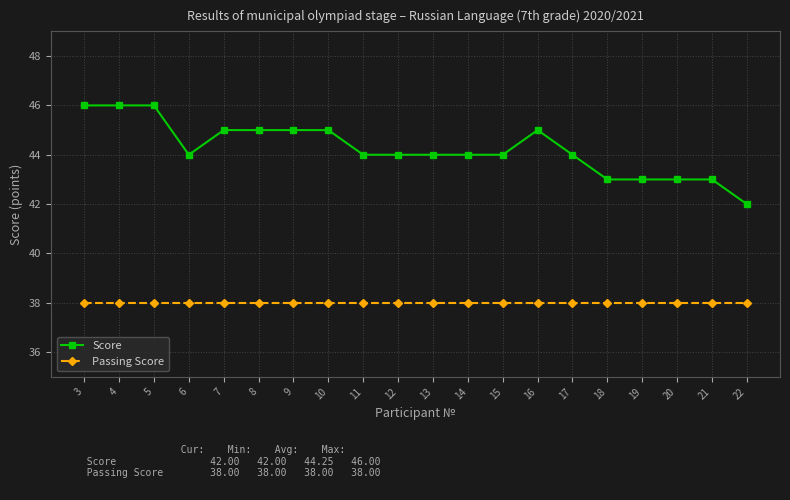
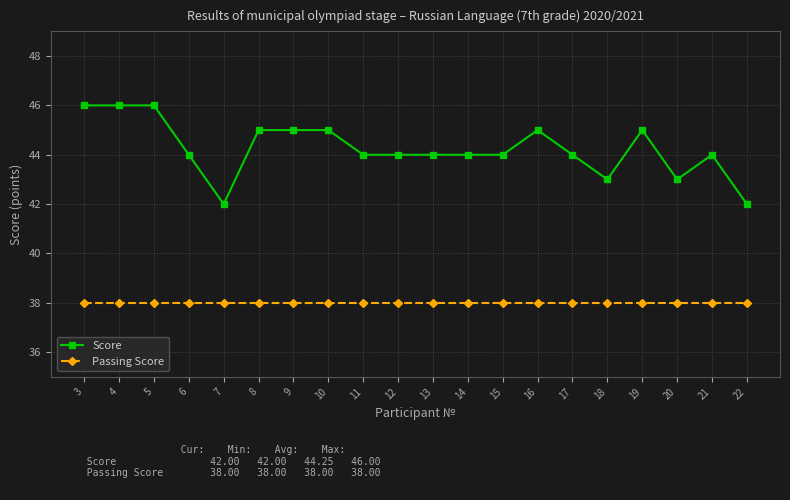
  {
    "Score": {
      "3": 46,
      "4": 46,
      "5": 46,
      "6": 44,
-     "7": 45,
+     "7": 42,
      "8": 45,
      "9": 45,
      "10": 45,
      "11": 44,
      "12": 44,
      "13": 44,
      "14": 44,
      "15": 44,
      "16": 45,
      "17": 44,
      "18": 43,
-     "19": 43,
+     "19": 45,
      "20": 43,
-     "21": 43,
+     "21": 44,
      "22": 42
    },
    "Passing Score": {
      "3": 38,
      "4": 38,
      "5": 38,
      "6": 38,
      "7": 38,
      "8": 38,
      "9": 38,
      "10": 38,
      "11": 38,
      "12": 38,
      "13": 38,
      "14": 38,
      "15": 38,
      "16": 38,
      "17": 38,
      "18": 38,
      "19": 38,
      "20": 38,
      "21": 38,
      "22": 38
    }
  }
